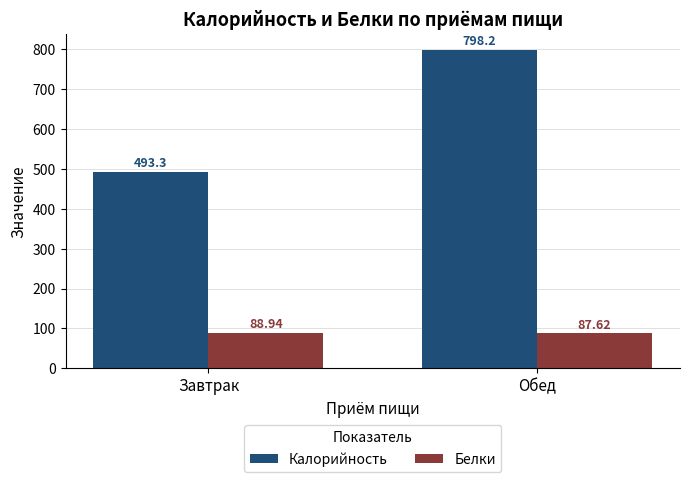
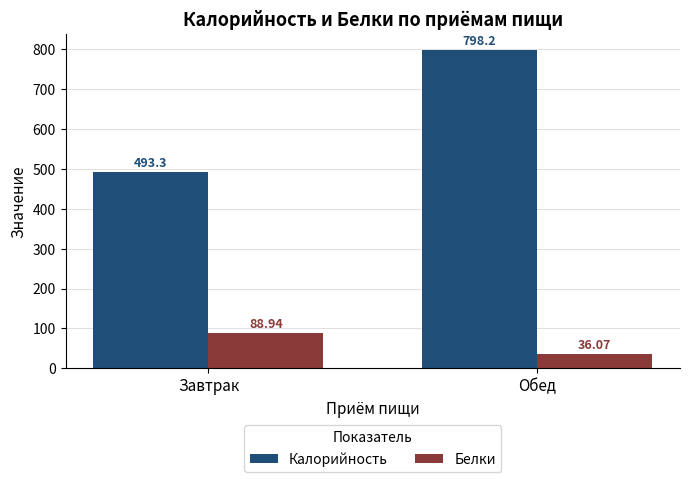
  {
    "Калорийность": {
      "Завтрак": 493.3,
      "Обед": 798.2
    },
    "Белки": {
      "Завтрак": 88.94,
-     "Обед": 87.62
+     "Обед": 36.07
    }
  }
